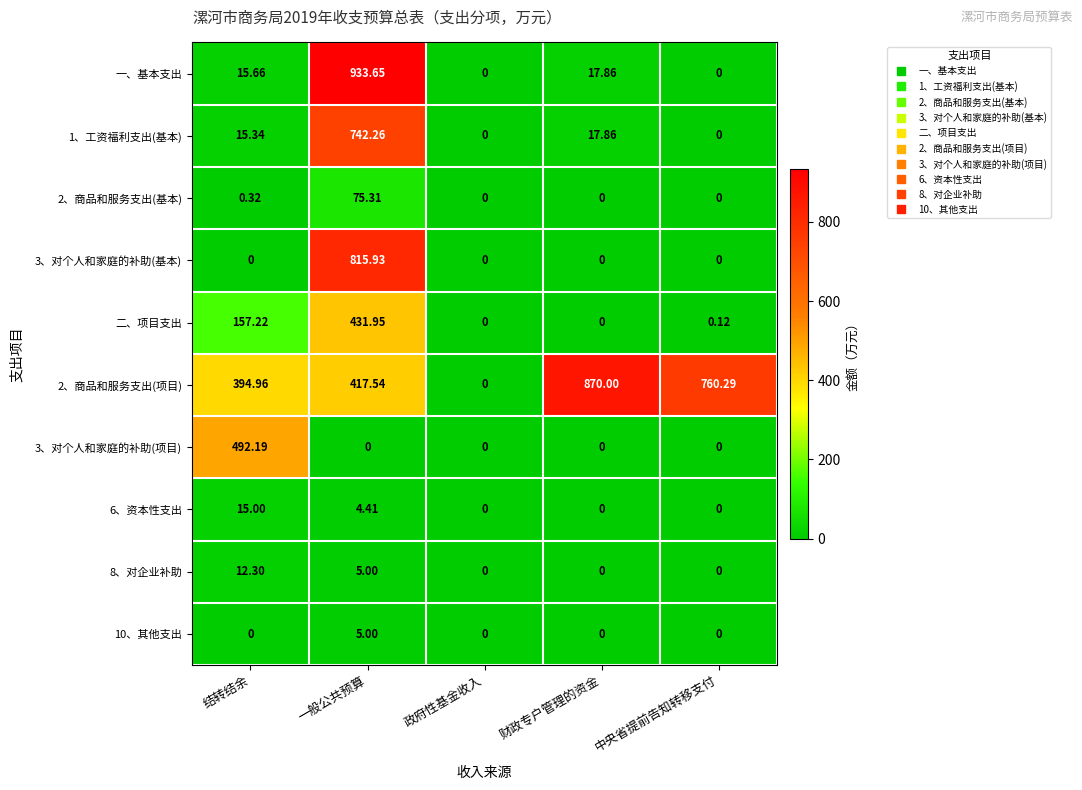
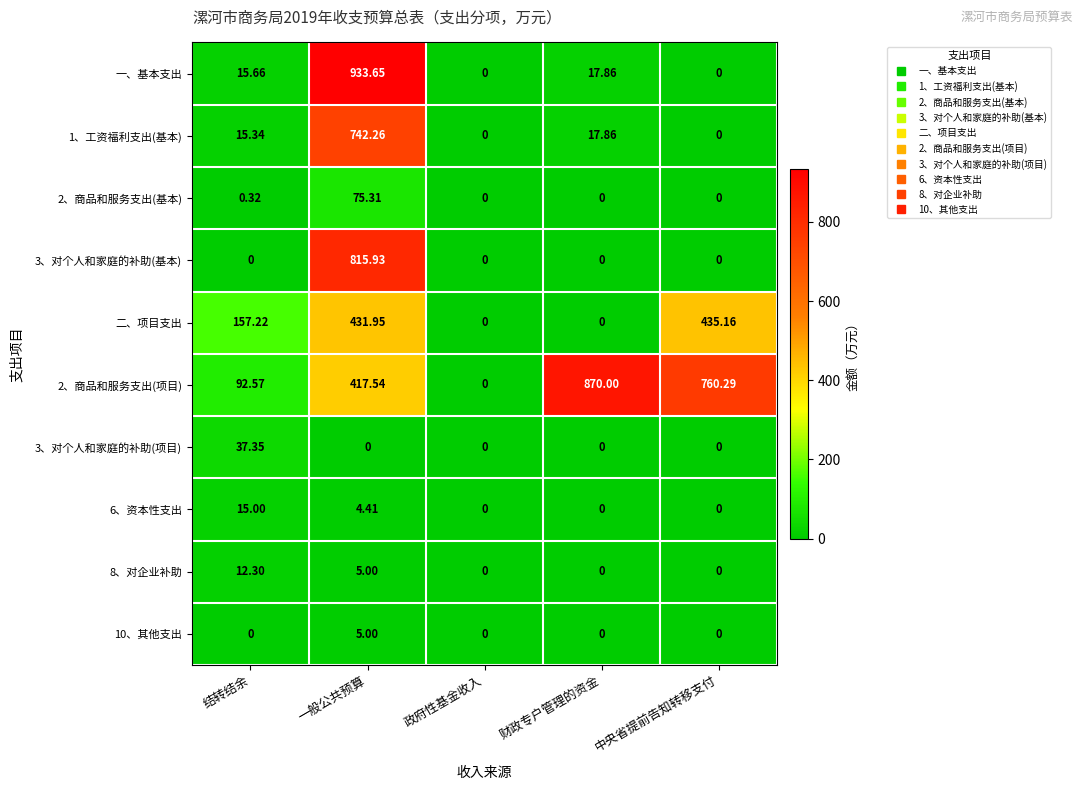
  {
    "一、基本支出": {
      "结转结余": 15.66,
      "一般公共预算": 933.65,
      "政府性基金收入": 0,
      "财政专户管理的资金": 17.86,
      "中央省提前告知转移支付": 0
    },
    "1、工资福利支出(基本)": {
      "结转结余": 15.34,
      "一般公共预算": 742.26,
      "政府性基金收入": 0,
      "财政专户管理的资金": 17.86,
      "中央省提前告知转移支付": 0
    },
    "2、商品和服务支出(基本)": {
      "结转结余": 0.32,
      "一般公共预算": 75.31,
      "政府性基金收入": 0,
      "财政专户管理的资金": 0,
      "中央省提前告知转移支付": 0
    },
    "3、对个人和家庭的补助(基本)": {
      "结转结余": 0,
      "一般公共预算": 815.93,
      "政府性基金收入": 0,
      "财政专户管理的资金": 0,
      "中央省提前告知转移支付": 0
    },
    "二、项目支出": {
      "结转结余": 157.22,
      "一般公共预算": 431.95,
      "政府性基金收入": 0,
      "财政专户管理的资金": 0,
-     "中央省提前告知转移支付": 0.12
+     "中央省提前告知转移支付": 435.16
    },
    "2、商品和服务支出(项目)": {
-     "结转结余": 394.96,
+     "结转结余": 92.57,
      "一般公共预算": 417.54,
      "政府性基金收入": 0,
      "财政专户管理的资金": 870.00,
      "中央省提前告知转移支付": 760.29
    },
    "3、对个人和家庭的补助(项目)": {
-     "结转结余": 492.19,
+     "结转结余": 37.35,
      "一般公共预算": 0,
      "政府性基金收入": 0,
      "财政专户管理的资金": 0,
      "中央省提前告知转移支付": 0
    },
    "6、资本性支出": {
      "结转结余": 15.00,
      "一般公共预算": 4.41,
      "政府性基金收入": 0,
      "财政专户管理的资金": 0,
      "中央省提前告知转移支付": 0
    },
    "8、对企业补助": {
      "结转结余": 12.30,
      "一般公共预算": 5.00,
      "政府性基金收入": 0,
      "财政专户管理的资金": 0,
      "中央省提前告知转移支付": 0
    },
    "10、其他支出": {
      "结转结余": 0,
      "一般公共预算": 5.00,
      "政府性基金收入": 0,
      "财政专户管理的资金": 0,
      "中央省提前告知转移支付": 0
    }
  }
